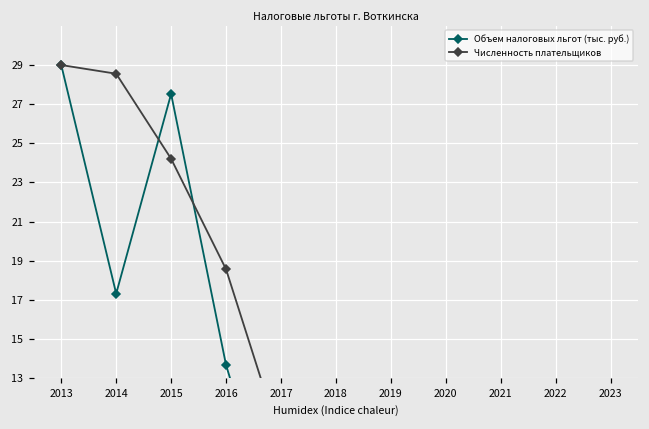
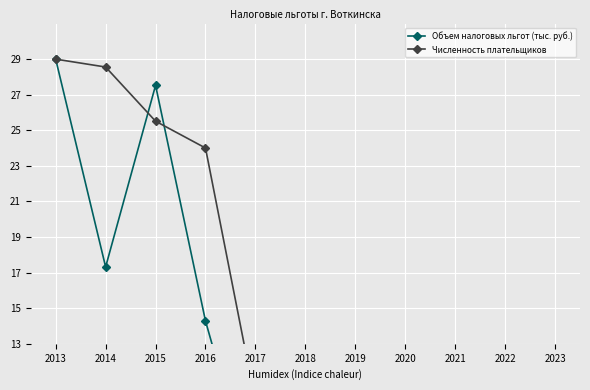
  {
    "Объем налоговых льгот (тыс. руб.)": {
      "2014": 17.3,
      "2015": 27.5,
-     "2016": 13.7
+     "2016": 14.3
    },
    "Численность плательщиков": {
      "2014": 28.6,
-     "2015": 24.2,
-     "2016": 18.6
+     "2015": 25.5,
+     "2016": 24.0
    }
  }
